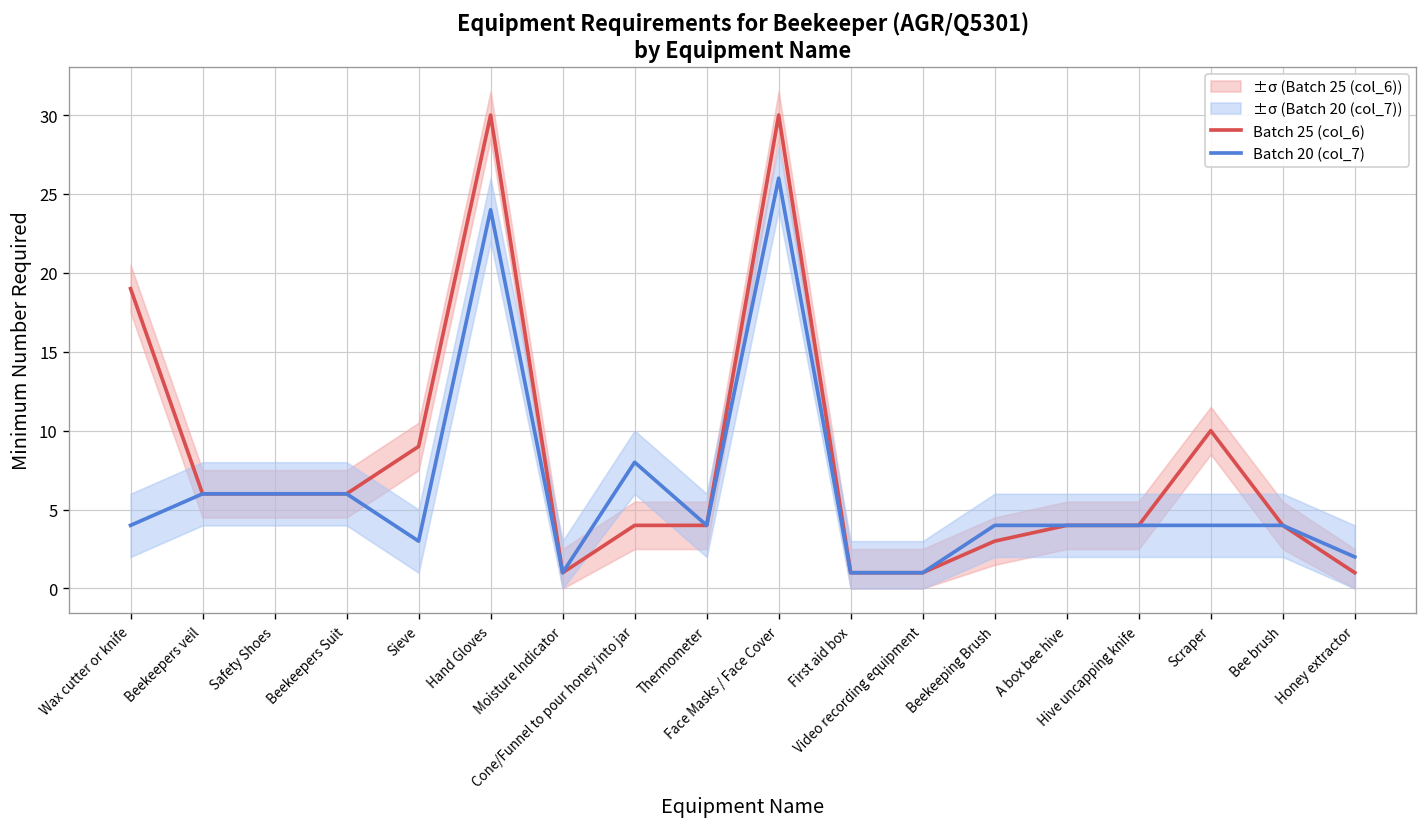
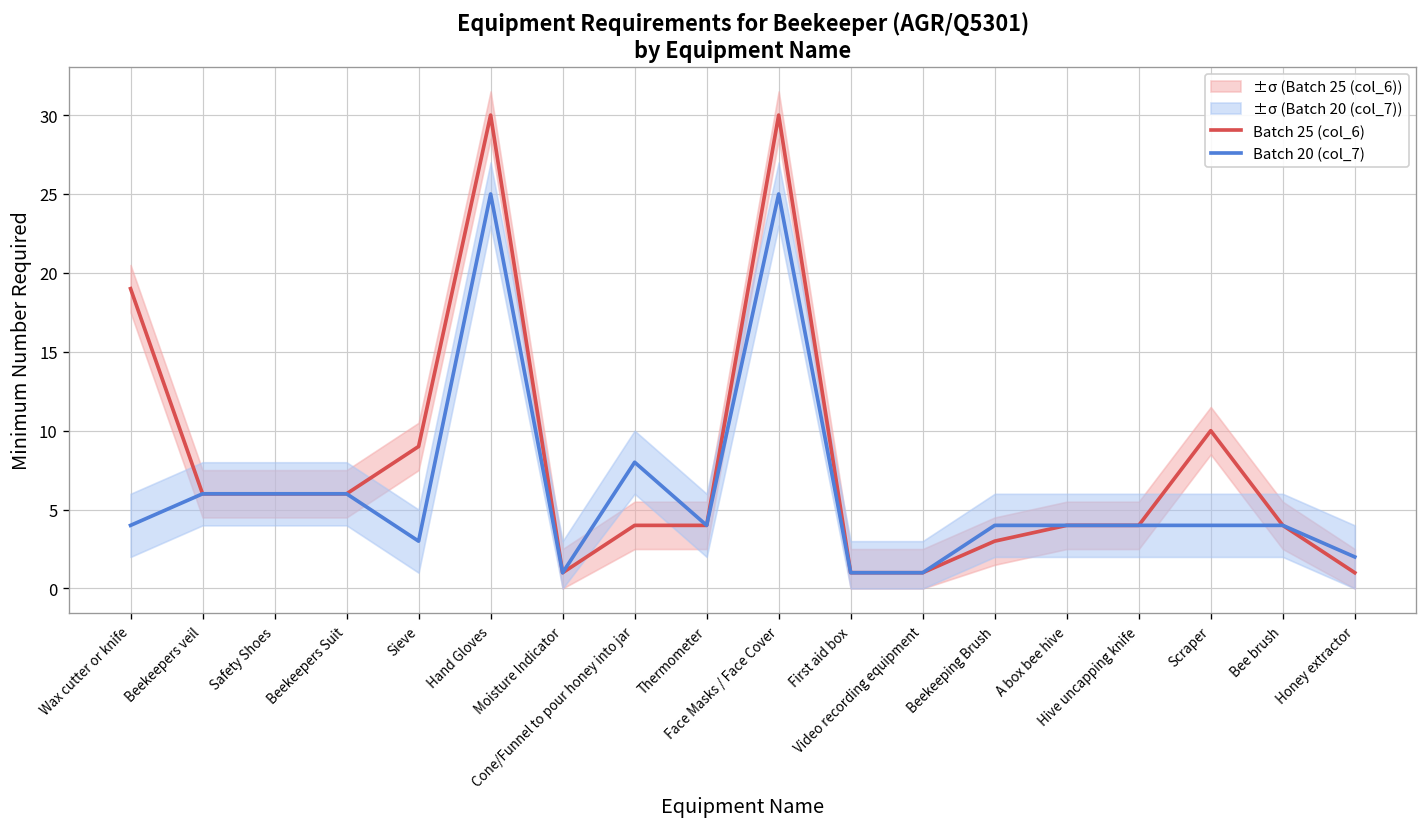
  {
    "Batch 25 (col_6)": {
      "Wax cutter or knife": 19,
      "Sieve": 9,
      "Hand Gloves": 30,
      "Cone/Funnel to pour honey into jar": 4,
      "Face Masks / Face Cover": 30,
      "Beekeeping Brush": 3,
      "Scraper": 10,
      "Honey extractor": 1
    },
    "±σ (Batch 25 (col_6))": {
      "Moisture Indicator": 2.5,
      "First aid box": 2.5,
      "Video recording equipment": 2.5,
      "Honey extractor": 2.5
    },
    "Batch 20 (col_7)": {
      "Wax cutter or knife": 4,
      "Sieve": 3,
-     "Hand Gloves": 24,
+     "Hand Gloves": 25,
      "Cone/Funnel to pour honey into jar": 8,
-     "Face Masks / Face Cover": 26,
+     "Face Masks / Face Cover": 25,
      "Beekeeping Brush": 4,
      "Scraper": 4,
      "Honey extractor": 2
    },
    "±σ (Batch 20 (col_7))": {
      "Moisture Indicator": 3,
      "First aid box": 3,
      "Video recording equipment": 3,
      "Honey extractor": 4
    }
  }
